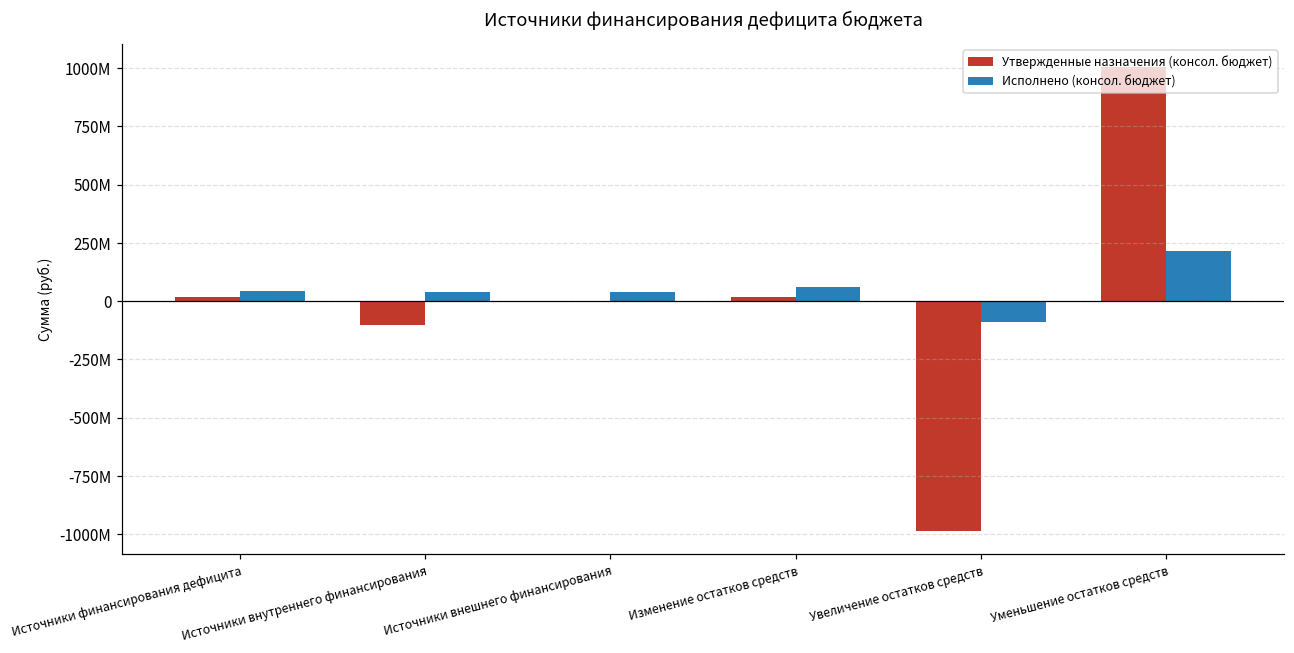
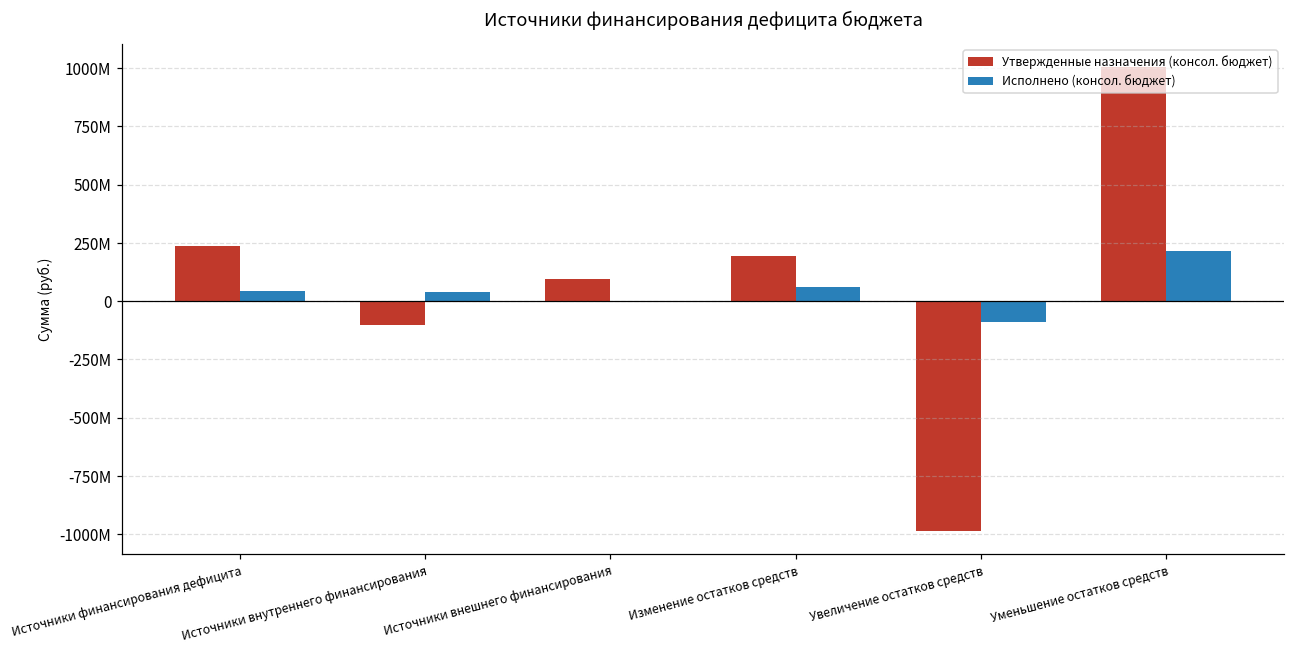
  {
    "Утвержденные назначения (консол. бюджет)": {
-     "Источники финансирования дефицита": 20000000,
+     "Источники финансирования дефицита": 240000000,
      "Источники внутреннего финансирования": -100000000,
-     "Источники внешнего финансирования": 0,
-     "Изменение остатков средств": 20000000,
+     "Источники внешнего финансирования": 100000000,
+     "Изменение остатков средств": 190000000,
      "Увеличение остатков средств": -990000000
    },
    "Исполнено (консол. бюджет)": {
      "Источники финансирования дефицита": 40000000,
      "Источники внутреннего финансирования": 40000000,
-     "Источники внешнего финансирования": 40000000,
+     "Источники внешнего финансирования": 0,
      "Изменение остатков средств": 60000000,
      "Увеличение остатков средств": -90000000,
      "Уменьшение остатков средств": 210000000
    }
  }
